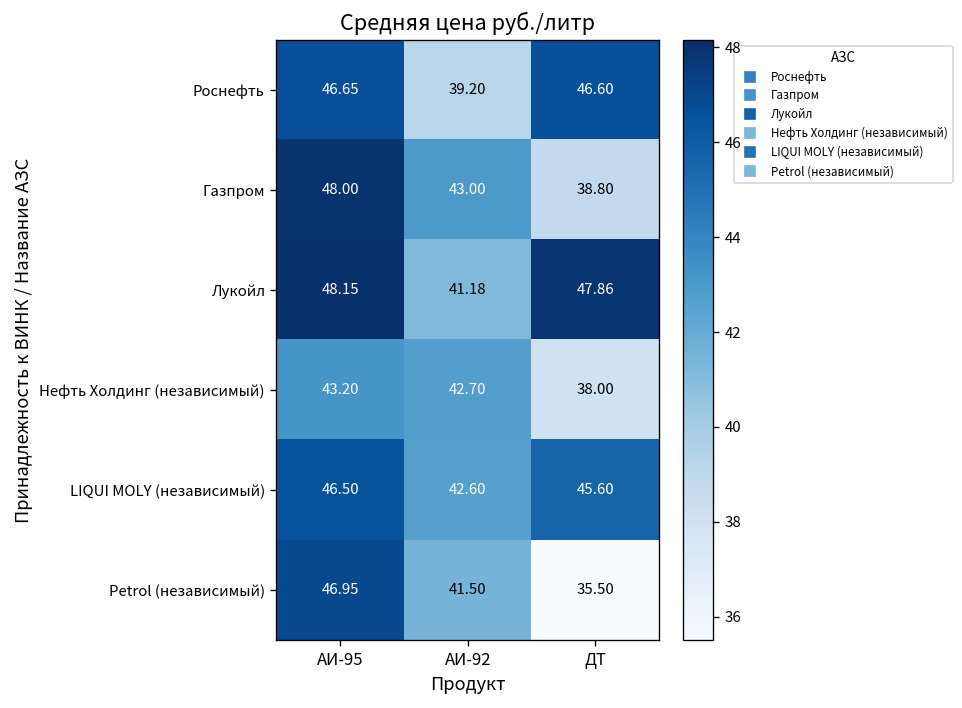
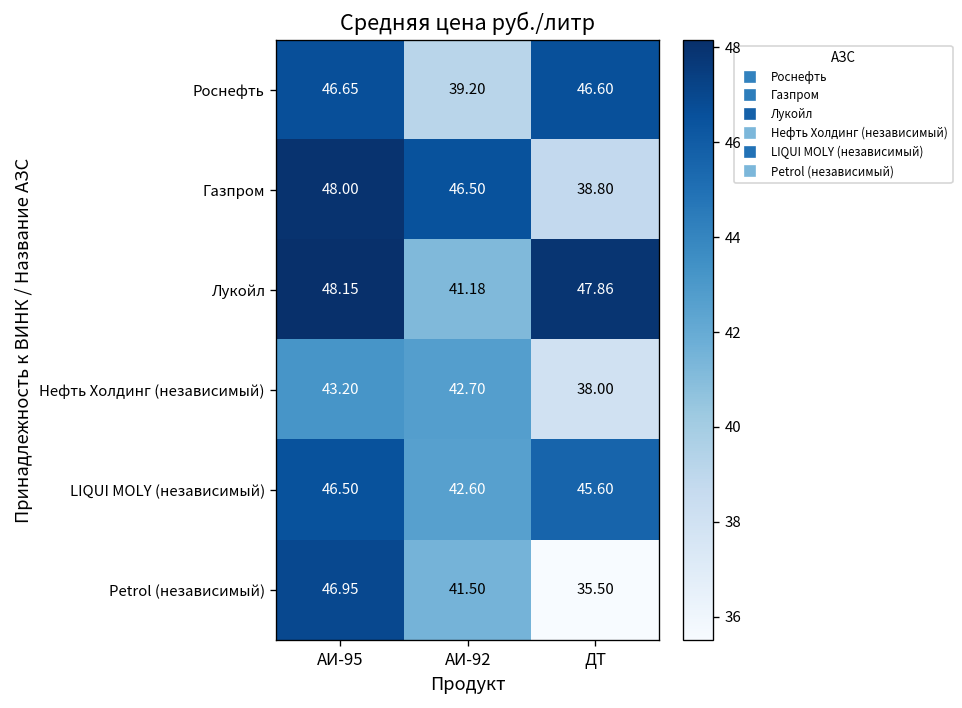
  {
    "Роснефть": {
      "АИ-95": 46.65,
      "АИ-92": 39.20,
      "ДТ": 46.60
    },
    "Газпром": {
      "АИ-95": 48.00,
-     "АИ-92": 43.00,
+     "АИ-92": 46.50,
      "ДТ": 38.80
    },
    "Лукойл": {
      "АИ-95": 48.15,
      "АИ-92": 41.18,
      "ДТ": 47.86
    },
    "Нефть Холдинг (независимый)": {
      "АИ-95": 43.20,
      "АИ-92": 42.70,
      "ДТ": 38.00
    },
    "LIQUI MOLY (независимый)": {
      "АИ-95": 46.50,
      "АИ-92": 42.60,
      "ДТ": 45.60
    },
    "Petrol (независимый)": {
      "АИ-95": 46.95,
      "АИ-92": 41.50,
      "ДТ": 35.50
    }
  }
